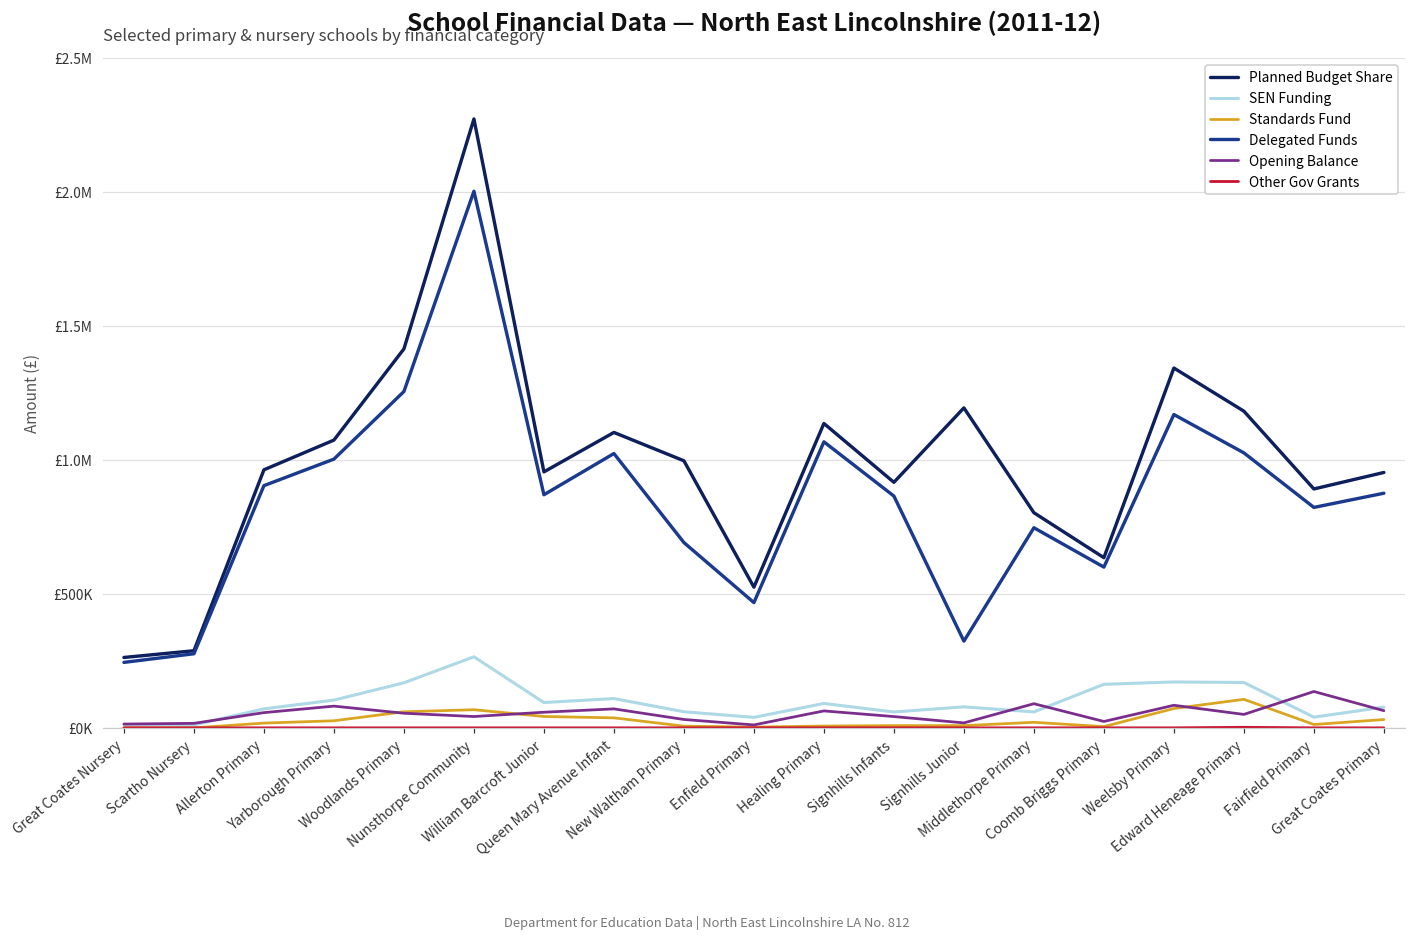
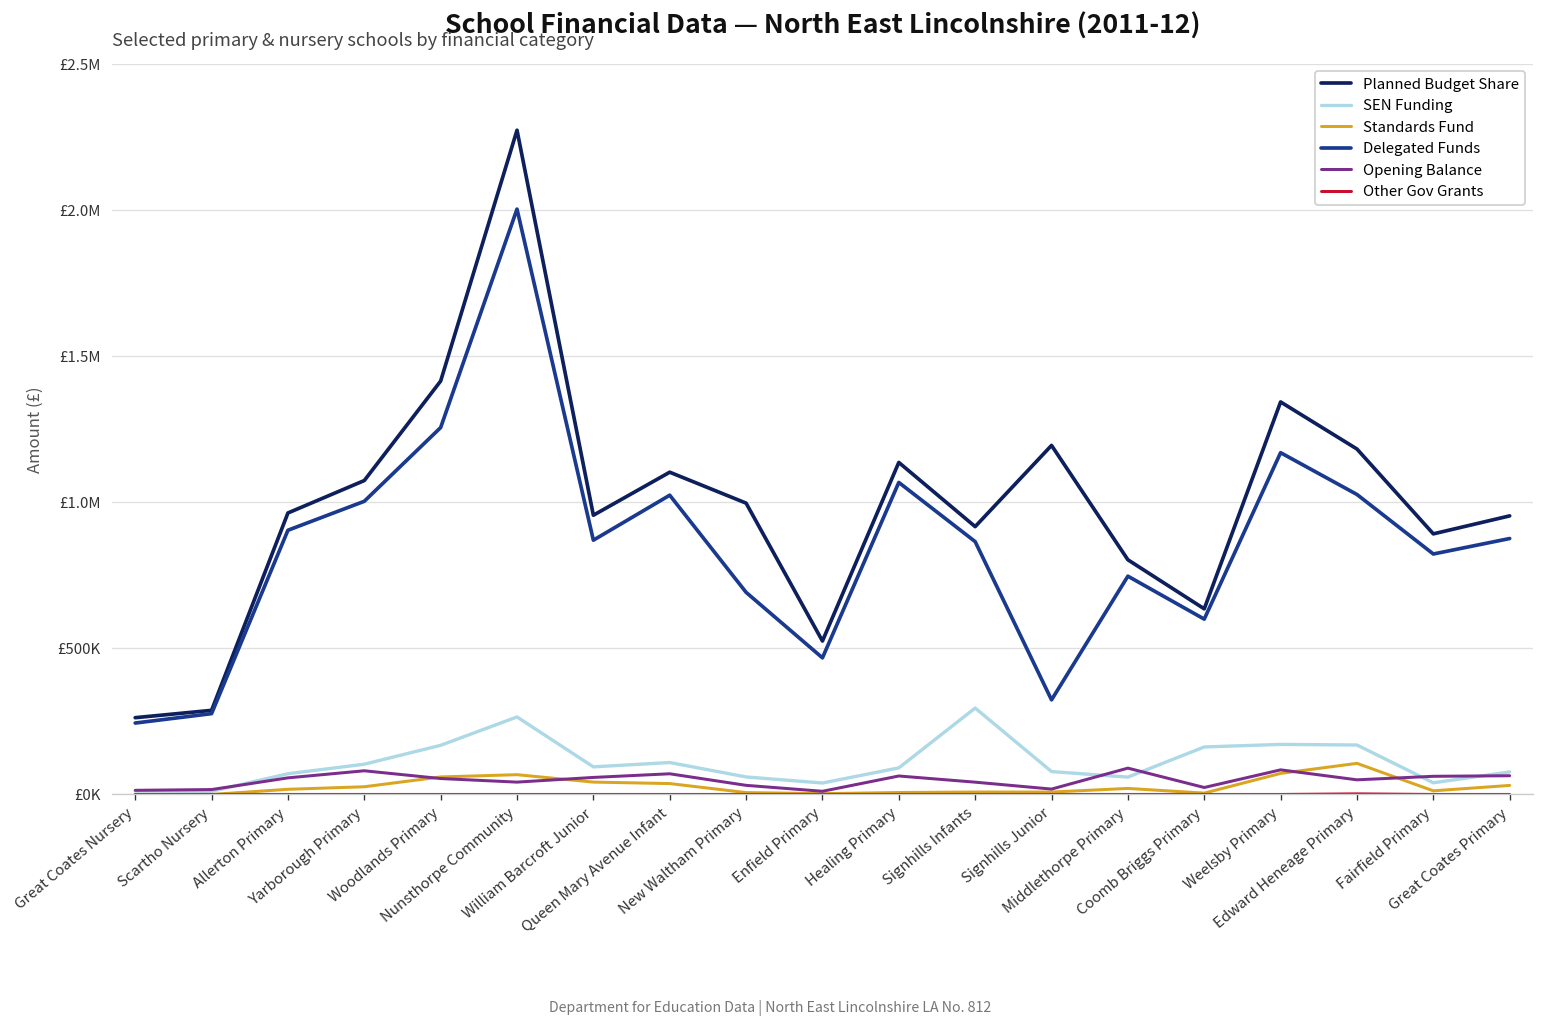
  {
    "SEN Funding": {
      "Allerton Primary": "£70000",
      "Yarborough Primary": "£100000",
      "Woodlands Primary": "£170000",
      "Nunsthorpe Community": "£270000",
      "William Barcroft Junior": "£90000",
      "Queen Mary Avenue Infant": "£110000",
      "New Waltham Primary": "£60000",
      "Enfield Primary": "£40000",
      "Healing Primary": "£90000",
-     "Signhills Infants": "£60000",
+     "Signhills Infants": "£300000",
      "Signhills Junior": "£80000",
      "Middlethorpe Primary": "£60000",
      "Coomb Briggs Primary": "£160000",
      "Weelsby Primary": "£170000",
      "Edward Heneage Primary": "£170000",
      "Fairfield Primary": "£40000",
      "Great Coates Primary": "£80000"
    },
    "Standards Fund": {
      "Allerton Primary": "£20000",
      "Yarborough Primary": "£30000",
      "Nunsthorpe Community": "£70000",
      "William Barcroft Junior": "£40000",
      "Queen Mary Avenue Infant": "£40000",
      "Middlethorpe Primary": "£20000",
      "Weelsby Primary": "£70000",
      "Edward Heneage Primary": "£110000",
      "Fairfield Primary": "£10000",
      "Great Coates Primary": "£30000"
    },
    "Opening Balance": {
      "Allerton Primary": "£60000",
      "Yarborough Primary": "£80000",
      "Nunsthorpe Community": "£40000",
      "William Barcroft Junior": "£60000",
      "Queen Mary Avenue Infant": "£70000",
      "New Waltham Primary": "£30000",
      "Healing Primary": "£60000",
      "Signhills Infants": "£40000",
      "Middlethorpe Primary": "£90000",
      "Coomb Briggs Primary": "£20000",
      "Weelsby Primary": "£80000",
      "Edward Heneage Primary": "£50000",
-     "Fairfield Primary": "£140000",
+     "Fairfield Primary": "£60000",
      "Great Coates Primary": "£60000"
    },
    "Other Gov Grants": {
      "Allerton Primary": "£0",
      "Yarborough Primary": "£0",
      "Woodlands Primary": "£0",
      "Nunsthorpe Community": "£0",
      "William Barcroft Junior": "£0",
      "Queen Mary Avenue Infant": "£0",
      "Middlethorpe Primary": "£0",
      "Weelsby Primary": "£0",
      "Edward Heneage Primary": "£0",
      "Fairfield Primary": "£0",
      "Great Coates Primary": "£0"
    }
  }
